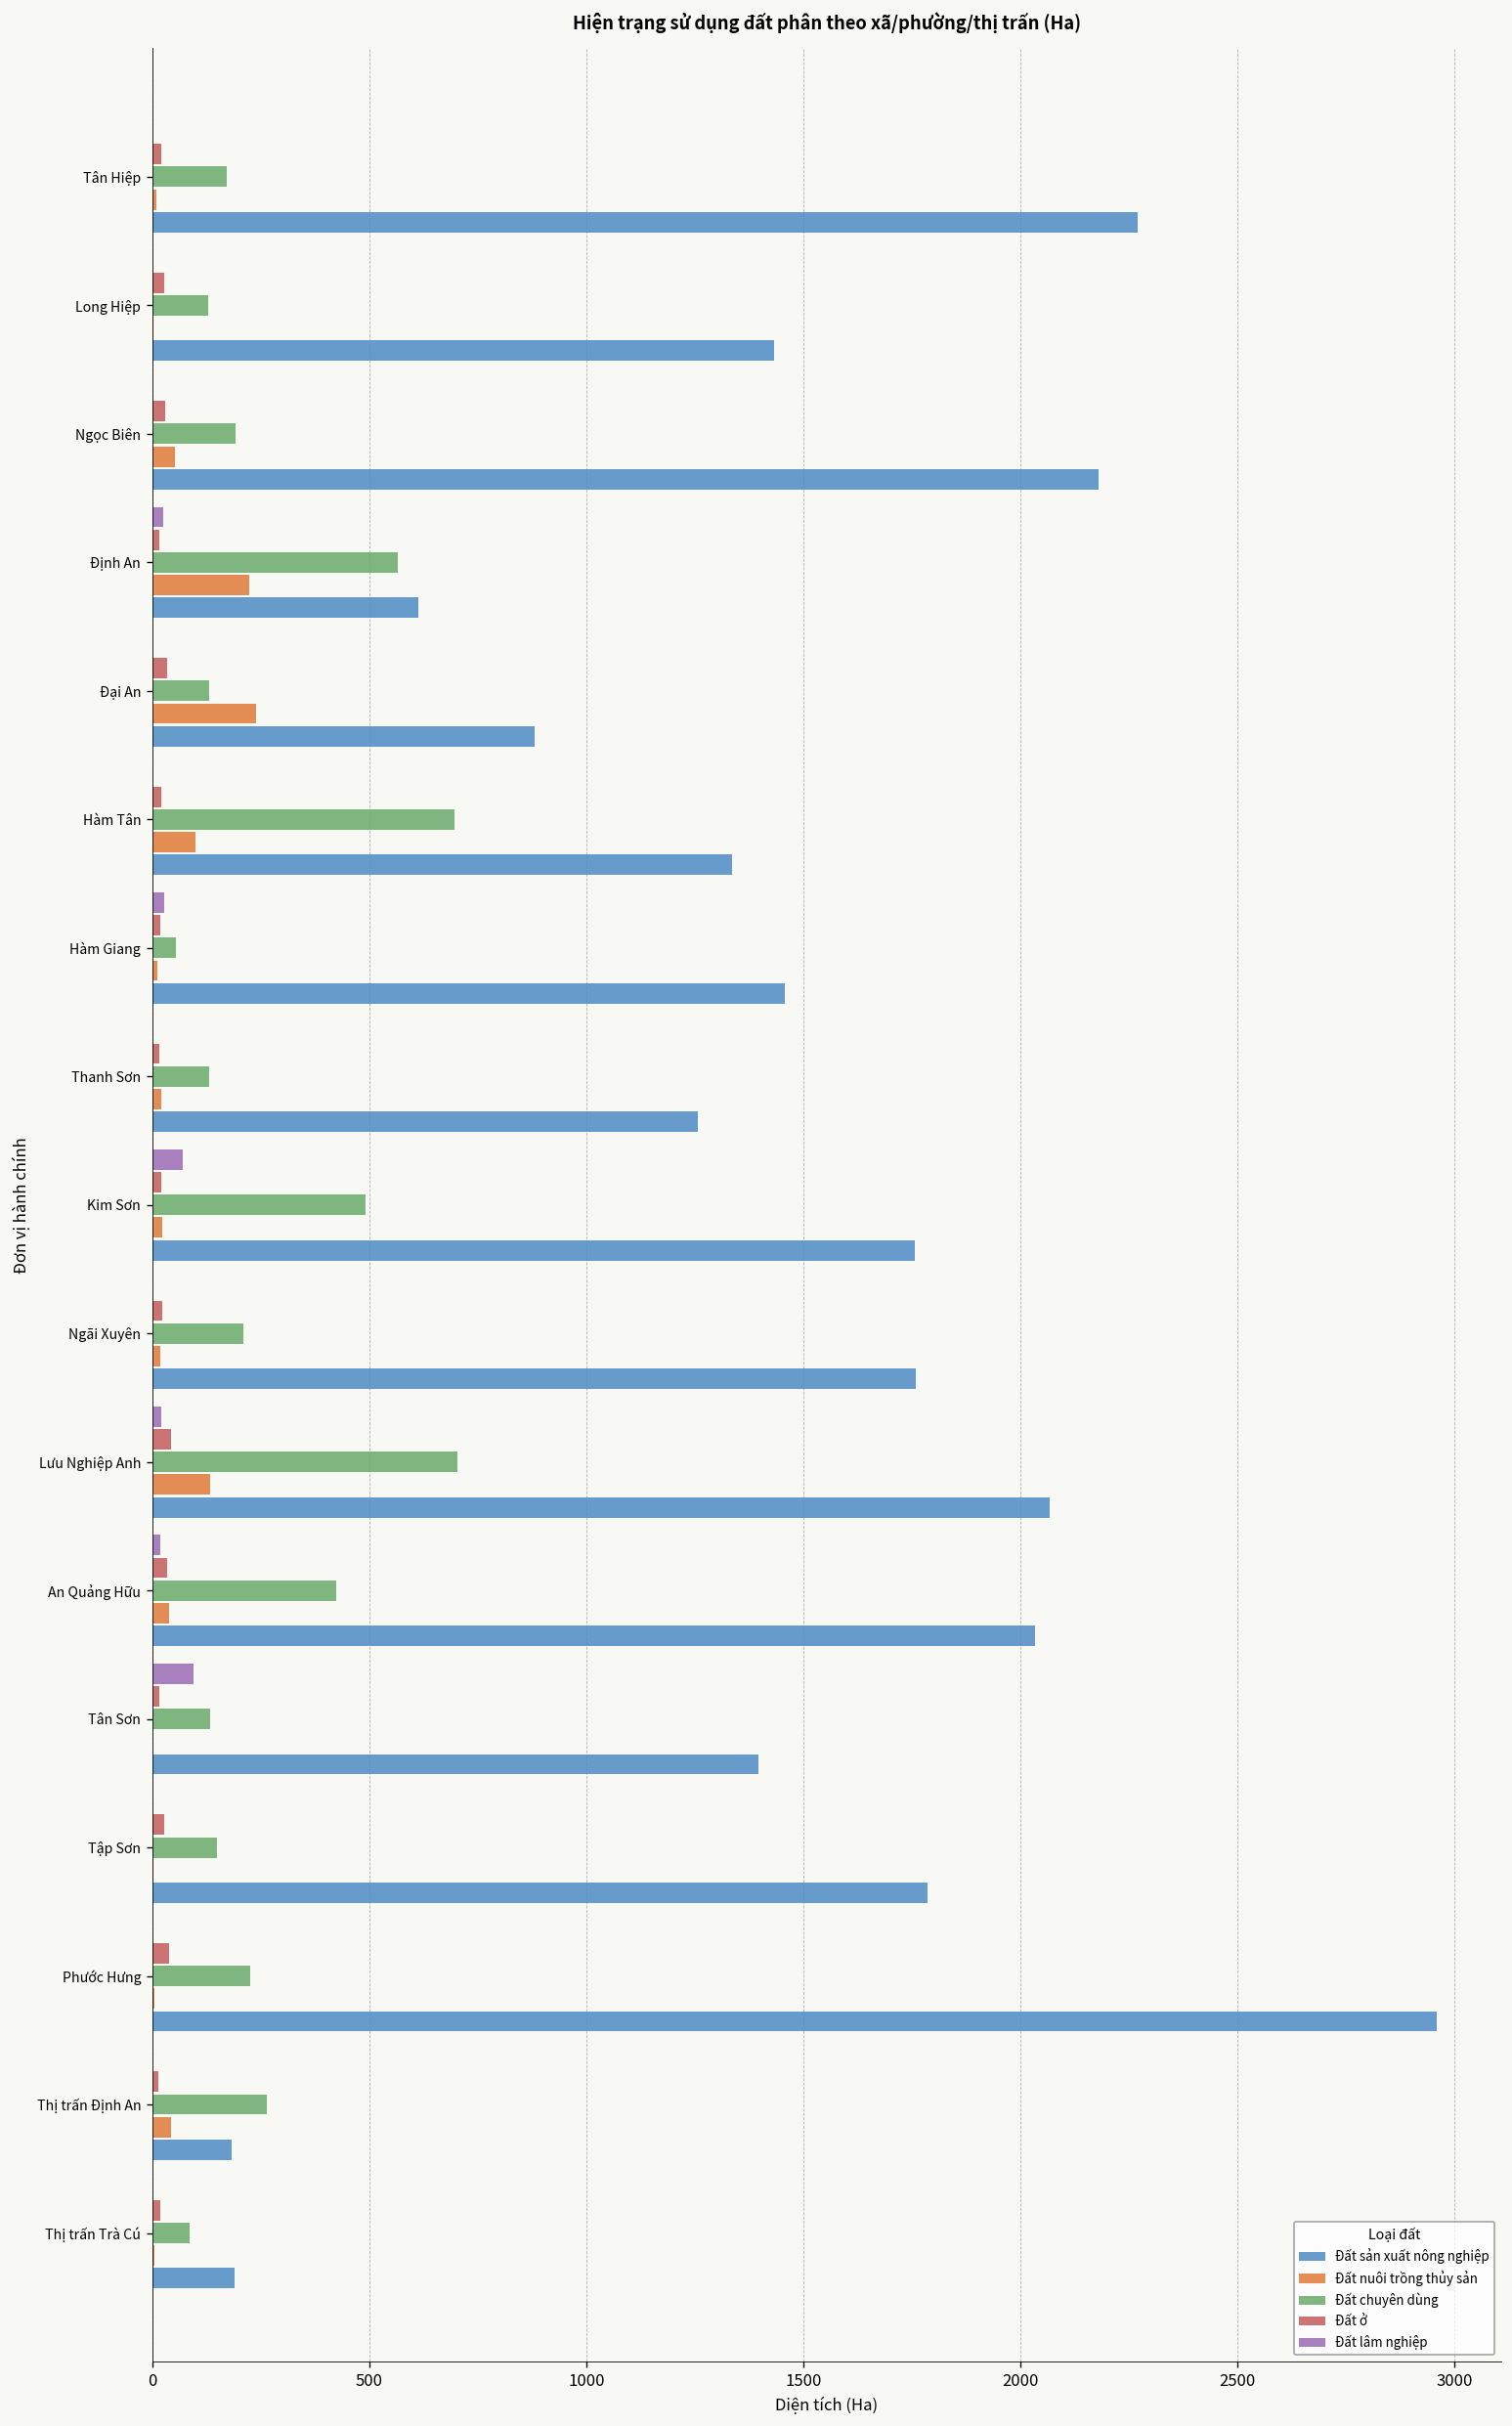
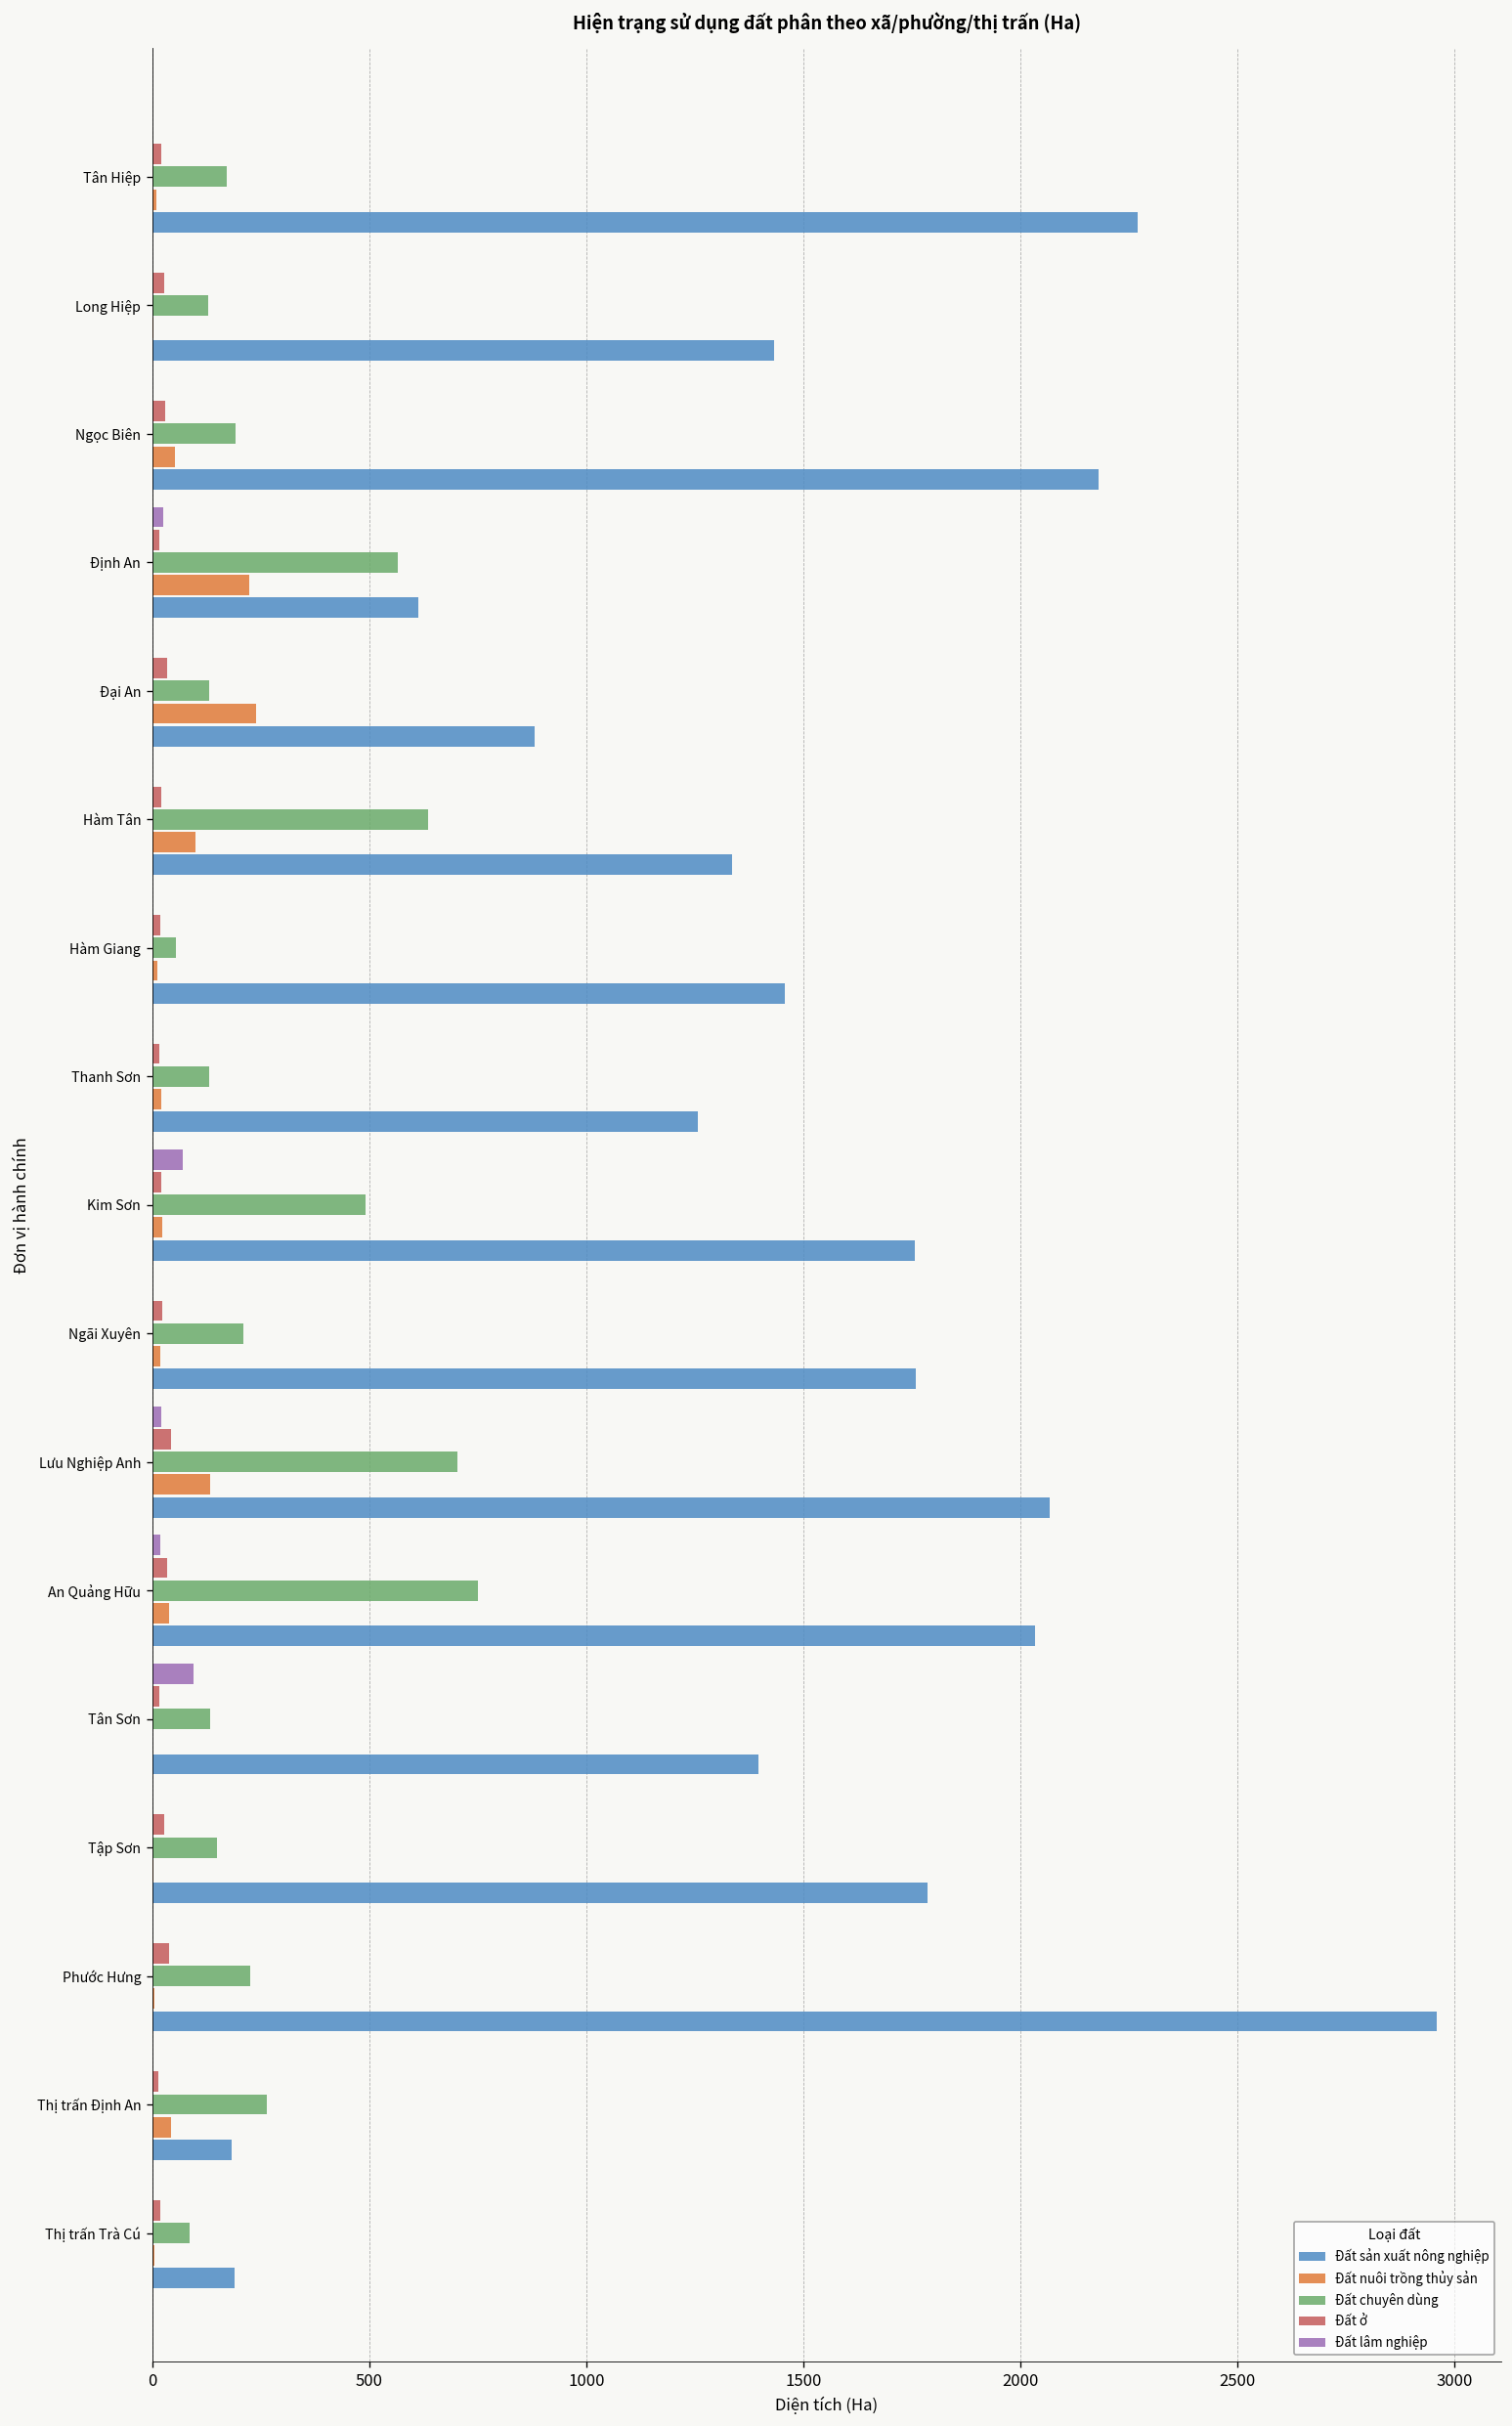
  {
    "Đất sản xuất nông nghiệp": {
      "Tân Hiệp": 2270,
      "Long Hiệp": 1430,
      "Ngọc Biên": 2180,
      "Định An": 610,
      "Đại An": 880,
      "Hàm Tân": 1330,
      "Hàm Giang": 1460,
      "Thanh Sơn": 1260,
      "Kim Sơn": 1760,
      "Ngãi Xuyên": 1760,
      "Lưu Nghiệp Anh": 2070,
      "An Quảng Hữu": 2030,
      "Tân Sơn": 1400,
      "Tập Sơn": 1790,
      "Phước Hưng": 2960,
      "Thị trấn Định An": 180,
      "Thị trấn Trà Cú": 190
    },
    "Đất chuyên dùng": {
      "Tân Hiệp": 170,
      "Long Hiệp": 130,
      "Ngọc Biên": 190,
      "Định An": 570,
      "Đại An": 130,
-     "Hàm Tân": 700,
+     "Hàm Tân": 640,
      "Hàm Giang": 50,
      "Thanh Sơn": 130,
      "Kim Sơn": 490,
      "Ngãi Xuyên": 210,
      "Lưu Nghiệp Anh": 700,
-     "An Quảng Hữu": 420,
+     "An Quảng Hữu": 750,
      "Tân Sơn": 130,
      "Tập Sơn": 150,
      "Phước Hưng": 230,
      "Thị trấn Định An": 260,
      "Thị trấn Trà Cú": 90
    },
    "Đất lâm nghiệp": {
      "Tân Hiệp": 0,
      "Long Hiệp": 0,
      "Ngọc Biên": 0,
      "Định An": 30,
      "Đại An": 0,
      "Hàm Tân": 0,
-     "Hàm Giang": 30,
+     "Hàm Giang": 0,
      "Thanh Sơn": 0,
      "Kim Sơn": 70,
      "Ngãi Xuyên": 0,
      "Lưu Nghiệp Anh": 20,
      "An Quảng Hữu": 20,
      "Tân Sơn": 90,
      "Tập Sơn": 0,
      "Phước Hưng": 0,
      "Thị trấn Định An": 0,
      "Thị trấn Trà Cú": 0
    }
  }
